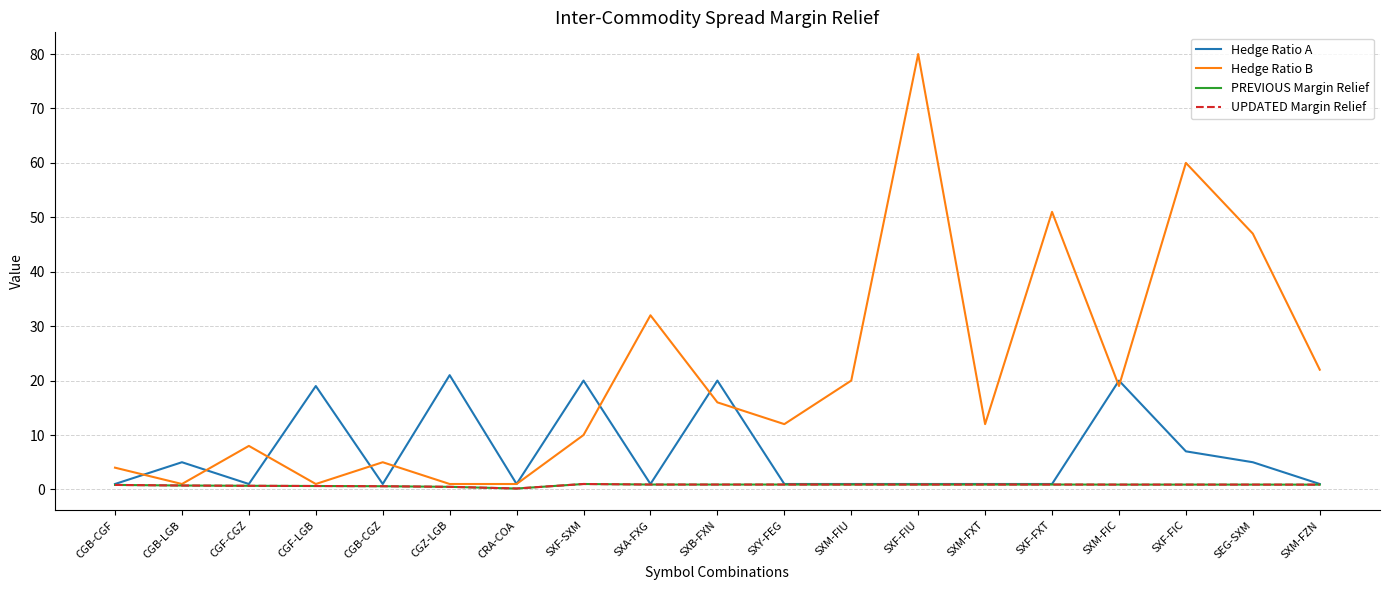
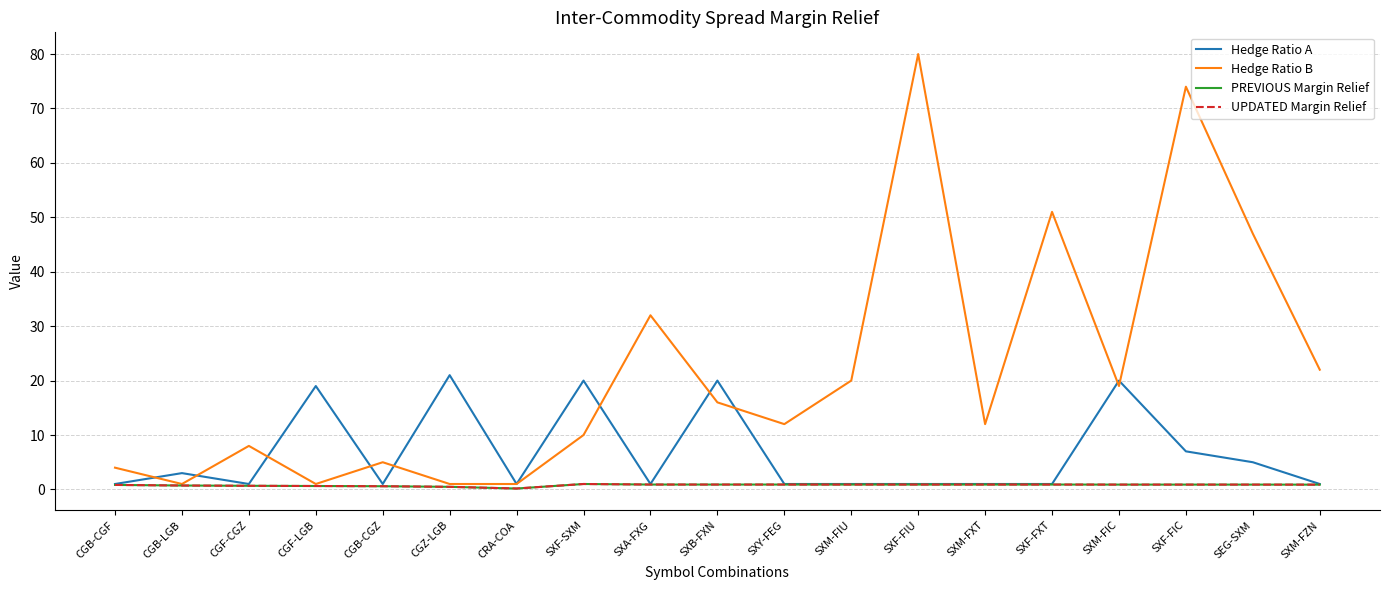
  {
    "Hedge Ratio A": {
-     "CGB-LGB": 5,
+     "CGB-LGB": 3,
      "CGF-LGB": 19,
      "CGZ-LGB": 21,
      "SXF-SXM": 20,
      "SXB-FXN": 20,
      "SXM-FIC": 20,
      "SXF-FIC": 7,
      "SEG-SXM": 5
    },
    "Hedge Ratio B": {
      "CGB-CGF": 4,
      "CGF-CGZ": 8,
      "CGB-CGZ": 5,
      "CGZ-LGB": 1,
      "SXF-SXM": 10,
      "SXA-FXG": 32,
      "SXB-FXN": 16,
      "SXY-FEG": 12,
      "SXM-FIU": 20,
      "SXF-FIU": 80,
      "SXM-FXT": 12,
      "SXF-FXT": 51,
      "SXM-FIC": 19,
-     "SXF-FIC": 60,
+     "SXF-FIC": 74,
      "SEG-SXM": 47,
      "SXM-FZN": 22
    },
    "UPDATED Margin Relief": {
      "CGZ-LGB": 0,
      "CRA-COA": 0,
      "SXF-SXM": 1,
      "SXB-FXN": 1,
      "SXM-FIC": 1,
      "SXF-FIC": 1,
      "SEG-SXM": 1
    }
  }
